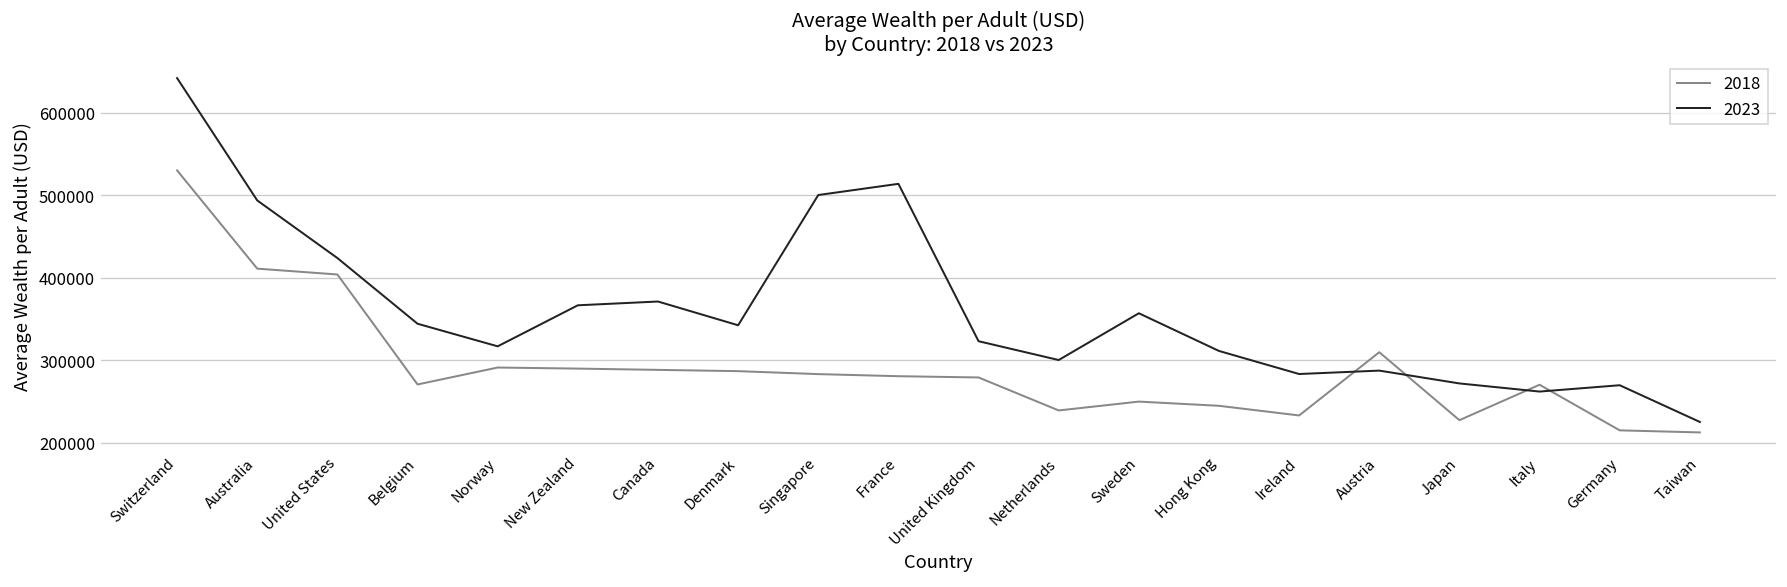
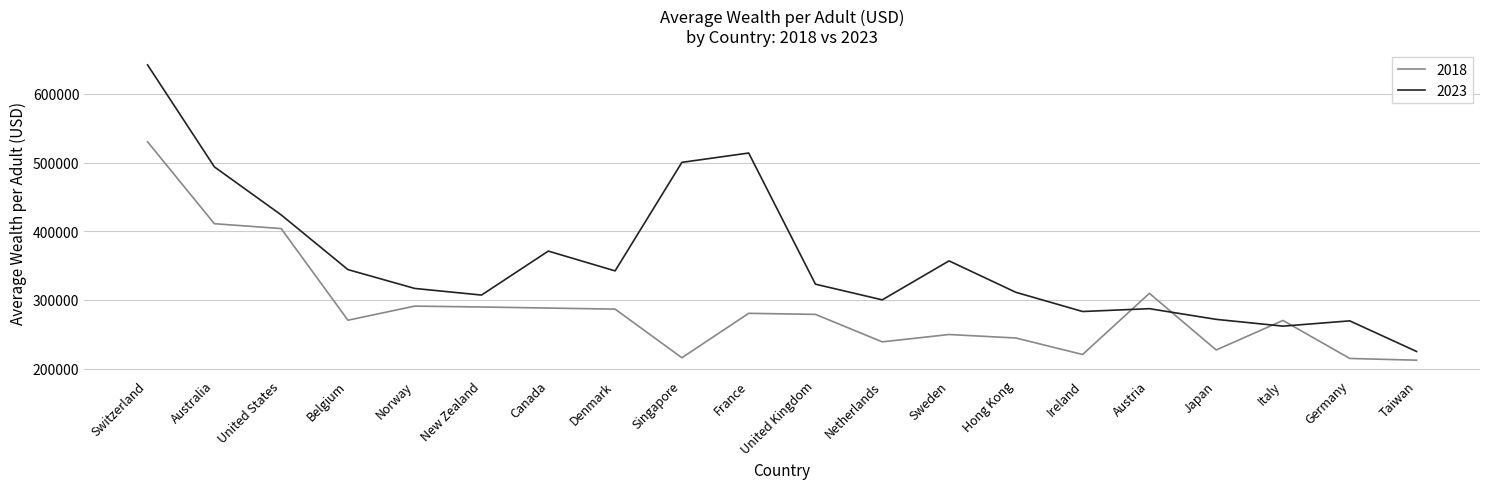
  {
    "2018": {
      "Switzerland": 530000,
      "Australia": 410000,
      "United States": 400000,
      "Belgium": 270000,
      "Norway": 290000,
      "New Zealand": 290000,
      "Canada": 290000,
      "Denmark": 290000,
-     "Singapore": 280000,
+     "Singapore": 220000,
      "France": 280000,
      "United Kingdom": 280000,
      "Netherlands": 240000,
      "Sweden": 250000,
      "Hong Kong": 240000,
-     "Ireland": 230000,
+     "Ireland": 220000,
      "Austria": 310000,
      "Japan": 230000,
      "Italy": 270000,
      "Germany": 210000,
      "Taiwan": 210000
    },
    "2023": {
      "Switzerland": 640000,
      "Australia": 490000,
      "United States": 420000,
      "Belgium": 340000,
      "Norway": 320000,
-     "New Zealand": 370000,
+     "New Zealand": 310000,
      "Canada": 370000,
      "Denmark": 340000,
      "Singapore": 500000,
      "France": 510000,
      "United Kingdom": 320000,
      "Netherlands": 300000,
      "Sweden": 360000,
      "Hong Kong": 310000,
      "Ireland": 280000,
      "Austria": 290000,
      "Japan": 270000,
      "Italy": 260000,
      "Germany": 270000,
      "Taiwan": 230000
    }
  }
